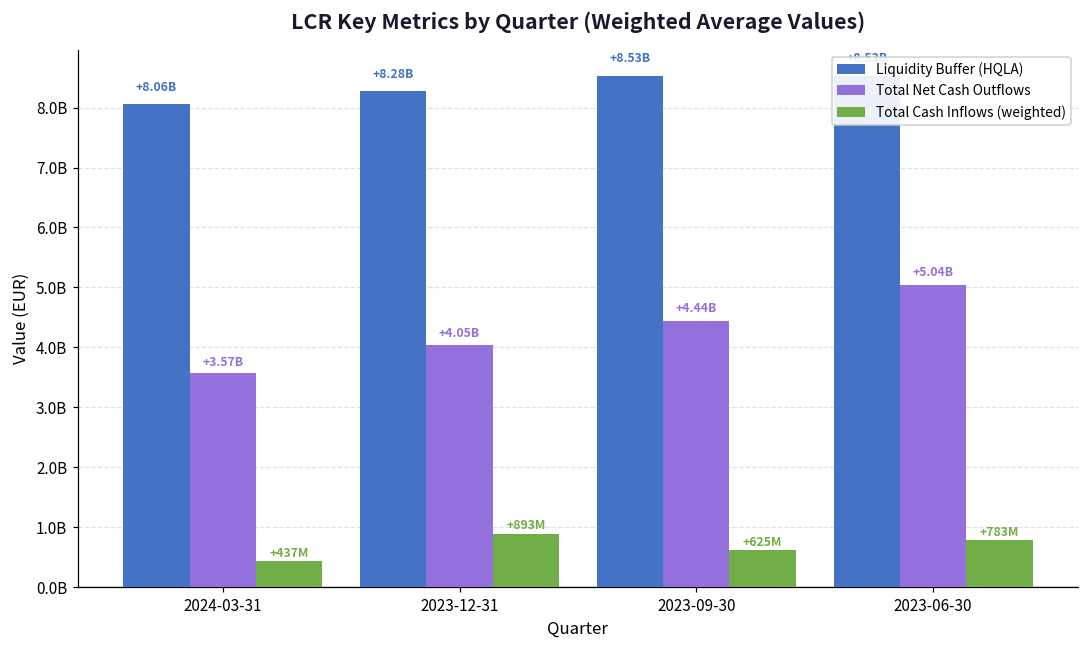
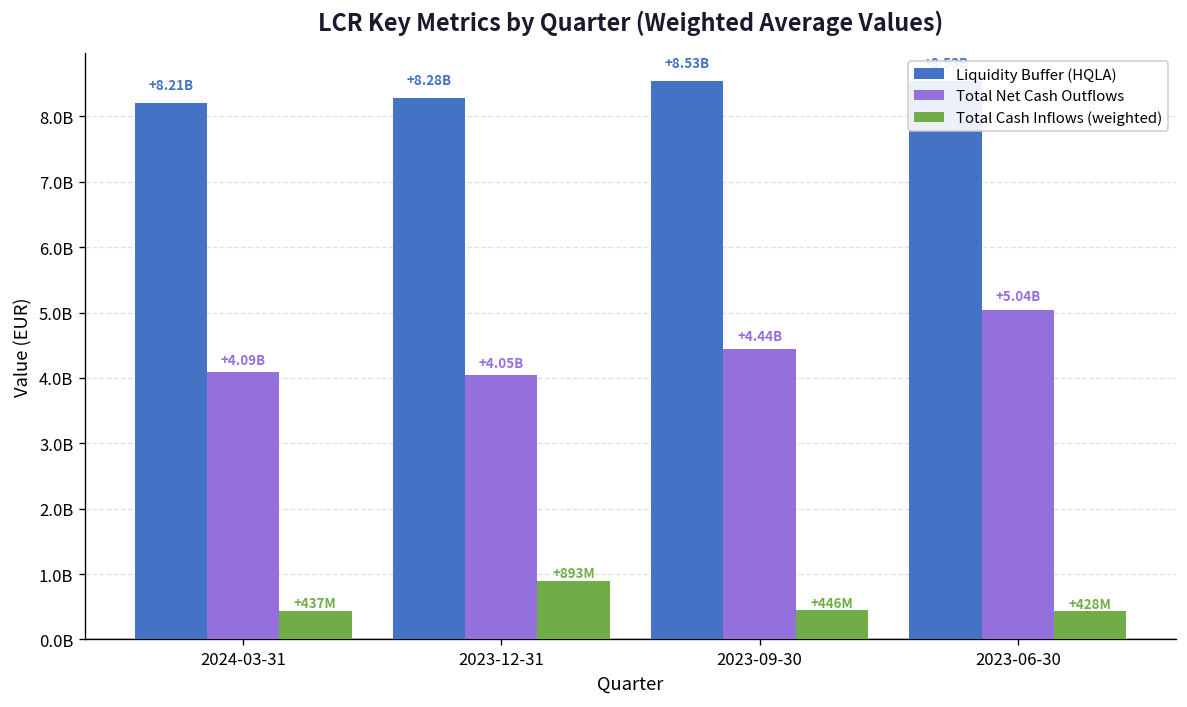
  {
    "Liquidity Buffer (HQLA)": {
-     "2024-03-31": "+8.06B",
+     "2024-03-31": "+8.21B",
      "2023-12-31": "+8.28B",
      "2023-09-30": "+8.53B"
    },
    "Total Net Cash Outflows": {
-     "2024-03-31": "+3.57B",
+     "2024-03-31": "+4.09B",
      "2023-12-31": "+4.05B",
      "2023-09-30": "+4.44B",
      "2023-06-30": "+5.04B"
    },
    "Total Cash Inflows (weighted)": {
      "2024-03-31": "+437M",
      "2023-12-31": "+893M",
-     "2023-09-30": "+625M",
-     "2023-06-30": "+783M"
+     "2023-09-30": "+446M",
+     "2023-06-30": "+428M"
    }
  }
